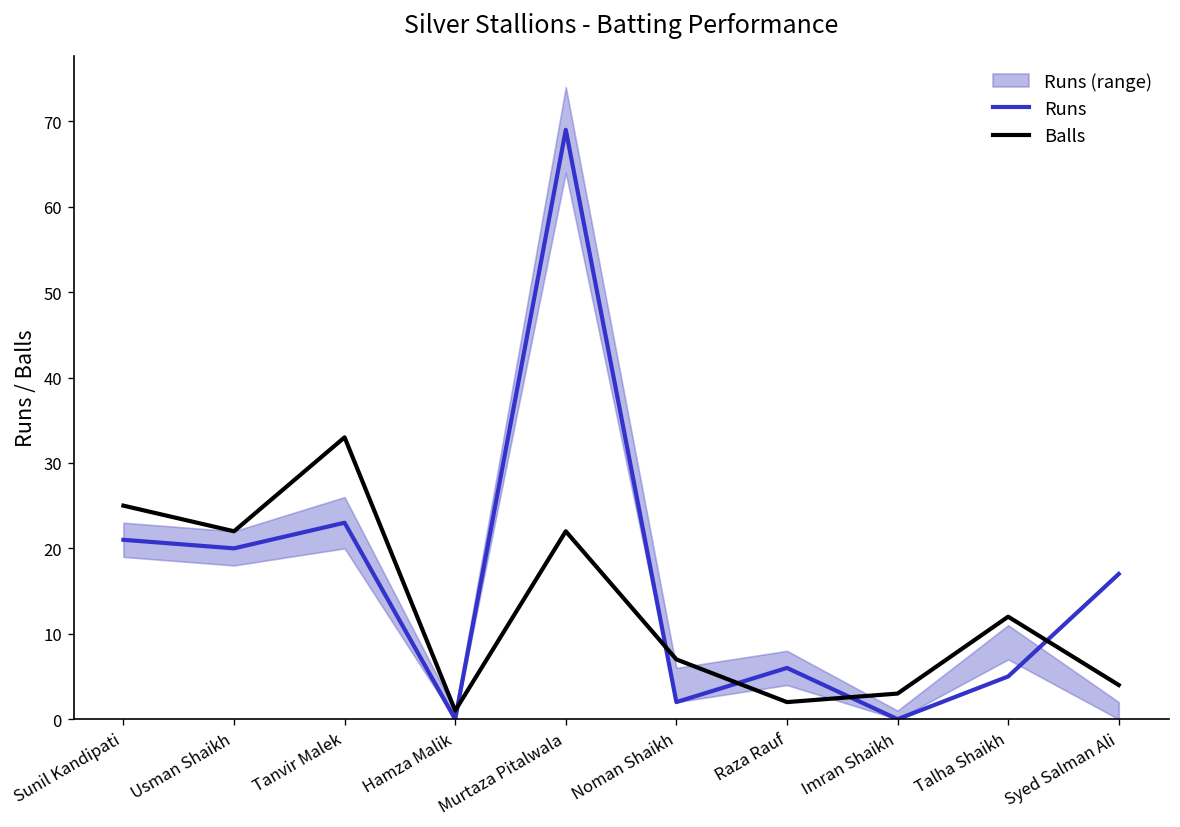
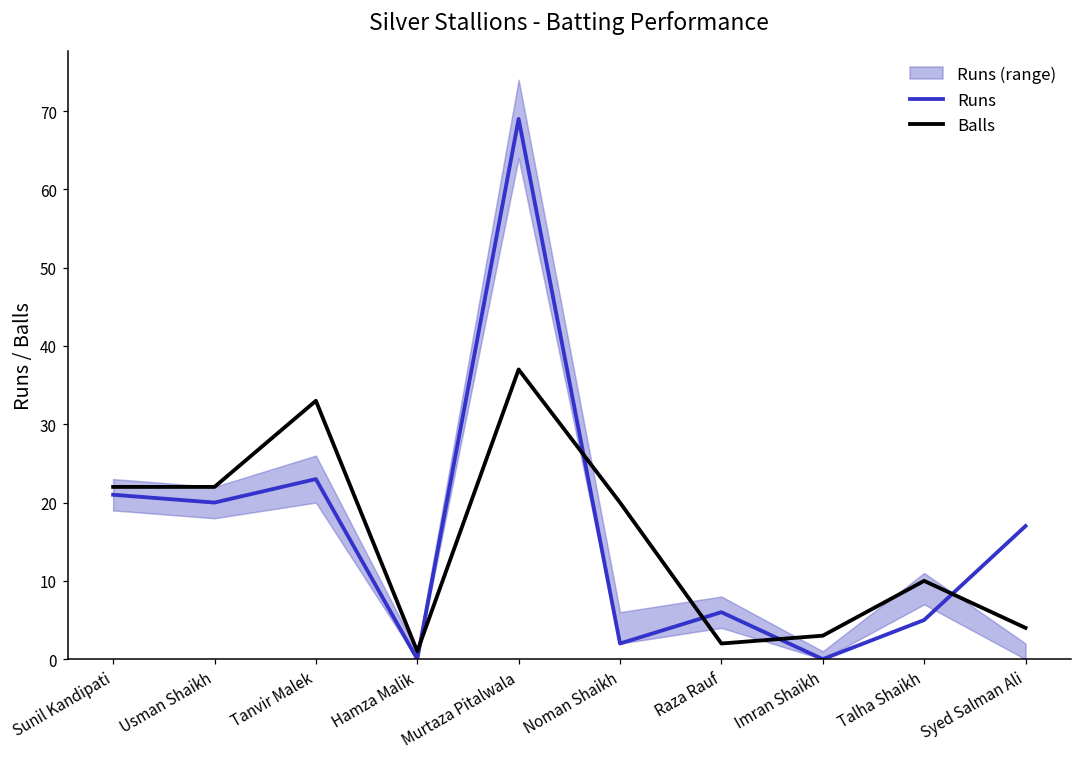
  {
    "Runs": {
      "Sunil Kandipati": 21,
      "Usman Shaikh": 20,
      "Tanvir Malek": 23,
      "Hamza Malik": 0,
      "Murtaza Pitalwala": 69,
      "Noman Shaikh": 2,
      "Raza Rauf": 6,
      "Imran Shaikh": 0,
      "Talha Shaikh": 5,
      "Syed Salman Ali": 17
    },
    "Balls": {
-     "Sunil Kandipati": 25,
+     "Sunil Kandipati": 22,
      "Tanvir Malek": 33,
-     "Murtaza Pitalwala": 22,
-     "Noman Shaikh": 7,
+     "Murtaza Pitalwala": 37,
+     "Noman Shaikh": 20,
      "Raza Rauf": 2,
      "Imran Shaikh": 3,
-     "Talha Shaikh": 12,
+     "Talha Shaikh": 10,
      "Syed Salman Ali": 4
    }
  }
